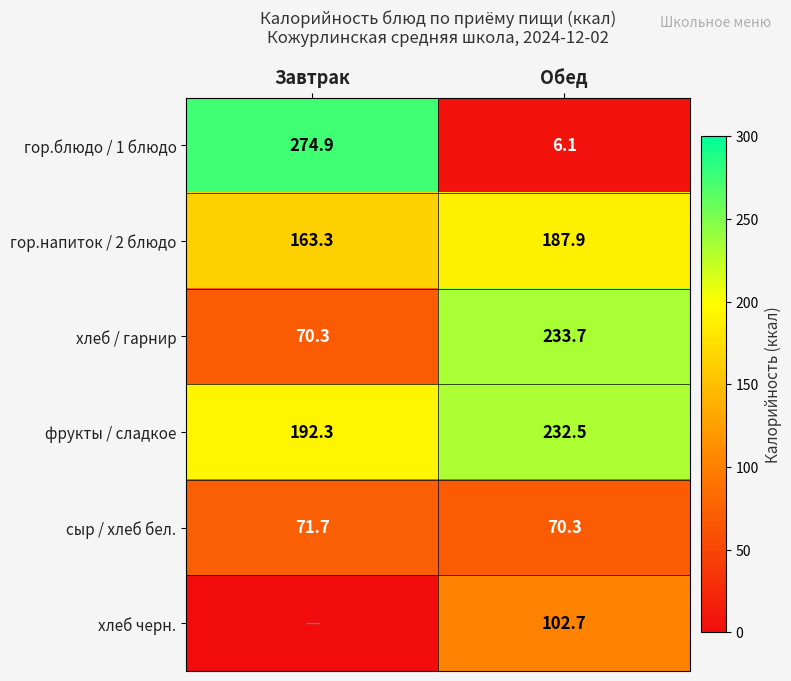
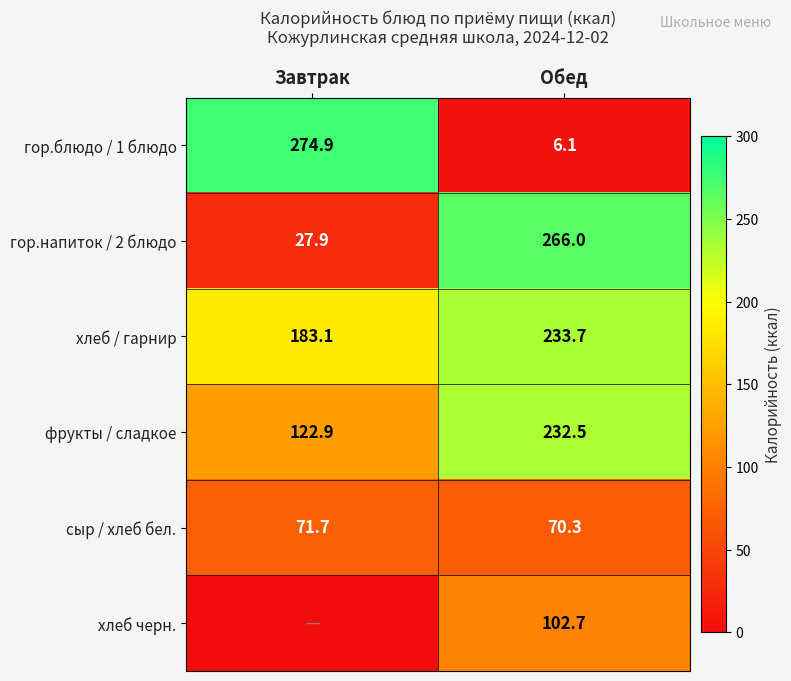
  {
    "гор.блюдо / 1 блюдо": {
      "Завтрак": 274.9,
      "Обед": 6.1
    },
    "гор.напиток / 2 блюдо": {
-     "Завтрак": 163.3,
-     "Обед": 187.9
+     "Завтрак": 27.9,
+     "Обед": 266.0
    },
    "хлеб / гарнир": {
-     "Завтрак": 70.3,
+     "Завтрак": 183.1,
      "Обед": 233.7
    },
    "фрукты / сладкое": {
-     "Завтрак": 192.3,
+     "Завтрак": 122.9,
      "Обед": 232.5
    },
    "сыр / хлеб бел.": {
      "Завтрак": 71.7,
      "Обед": 70.3
    },
    "хлеб черн.": {
      "Обед": 102.7
    }
  }
